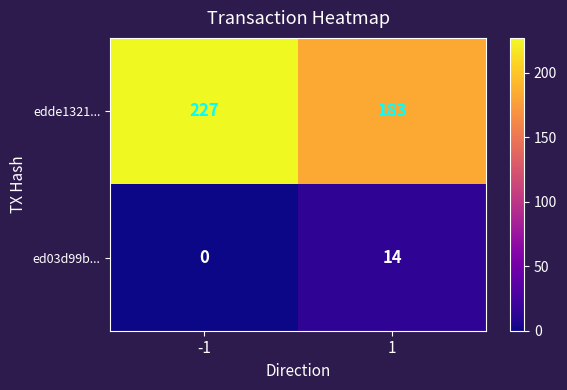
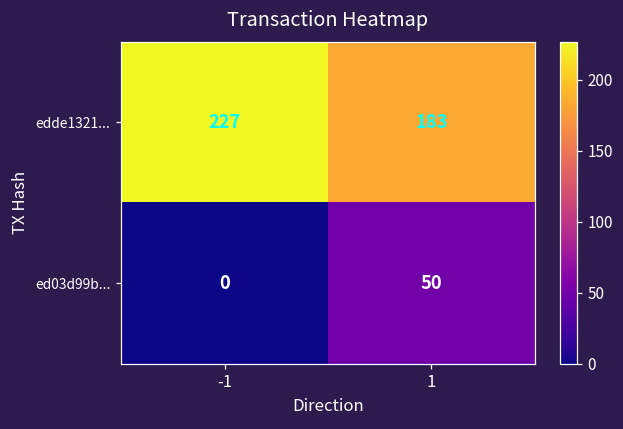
  {
    "edde1321...": {
      "-1": 227,
      "1": 183
    },
    "ed03d99b...": {
      "-1": 0,
-     "1": 14
+     "1": 50
    }
  }
